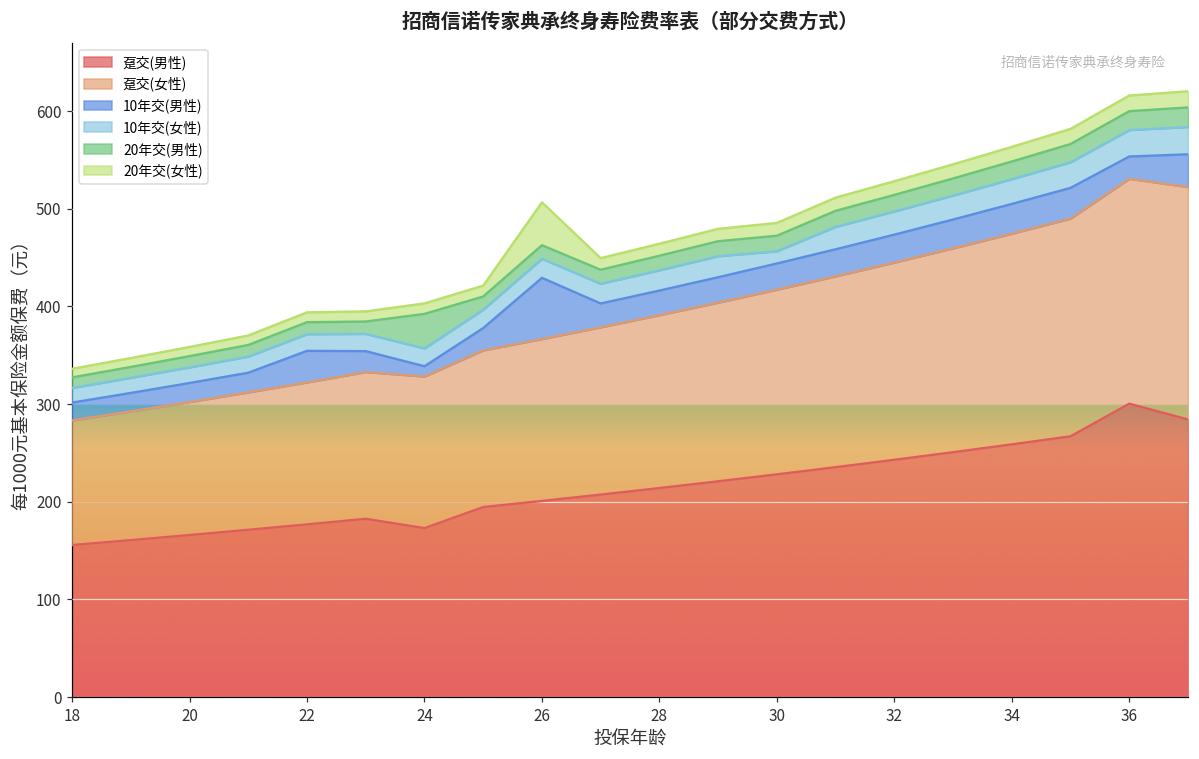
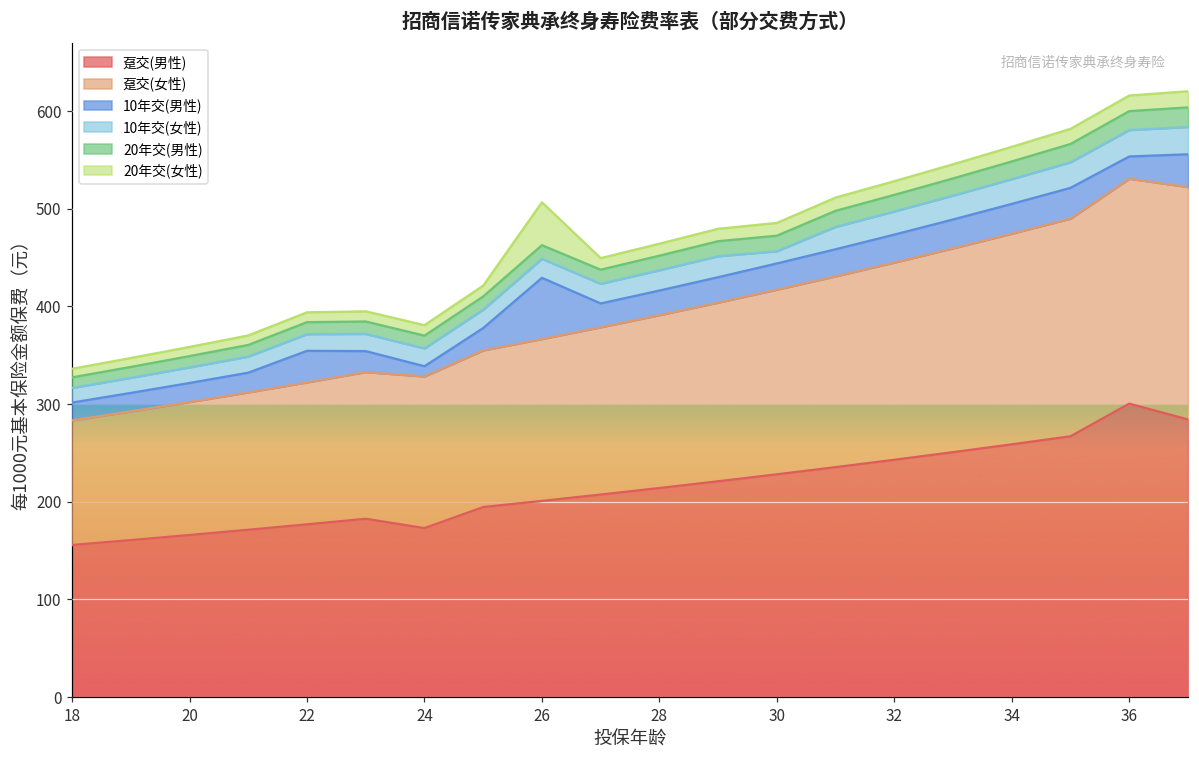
  {
    "趸交(男性)": {
      "18": 160,
      "20": 170,
      "22": 180,
      "24": 170,
      "26": 200,
      "28": 210,
      "30": 230,
      "32": 240,
      "34": 260,
      "36": 300
    },
    "趸交(女性)": {
      "18": 130,
      "20": 140,
      "22": 150,
      "24": 160,
      "26": 170,
      "28": 180,
      "30": 190,
      "32": 200,
      "34": 220,
      "36": 230
    },
    "10年交(男性)": {
      "18": 20,
      "20": 20,
      "22": 30,
      "24": 10,
      "26": 60,
      "28": 30,
      "30": 30,
      "32": 30,
      "34": 30,
      "36": 20
    },
    "10年交(女性)": {
      "18": 10,
      "20": 20,
      "22": 20,
      "24": 20,
      "26": 20,
      "28": 20,
      "30": 10,
      "32": 20,
      "34": 30,
      "36": 30
    },
    "20年交(男性)": {
      "18": 10,
      "20": 10,
      "22": 10,
-     "24": 40,
+     "24": 10,
      "26": 10,
      "28": 10,
      "30": 20,
      "32": 20,
      "34": 20,
      "36": 20
    },
    "20年交(女性)": {
      "18": 10,
      "20": 10,
      "22": 10,
      "24": 10,
      "26": 40,
      "28": 10,
      "30": 10,
      "32": 10,
      "34": 10,
      "36": 20
    }
  }
